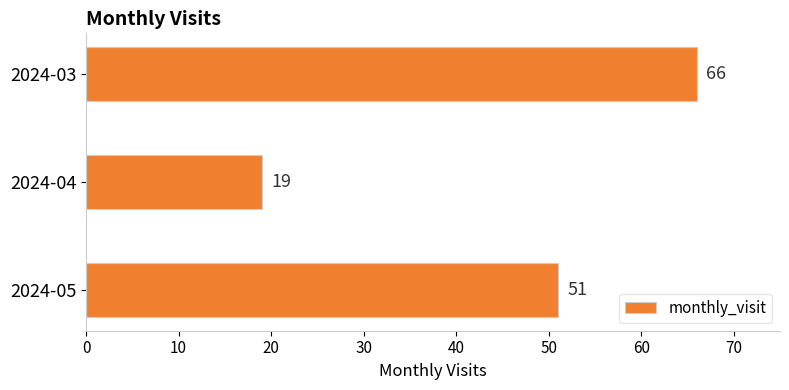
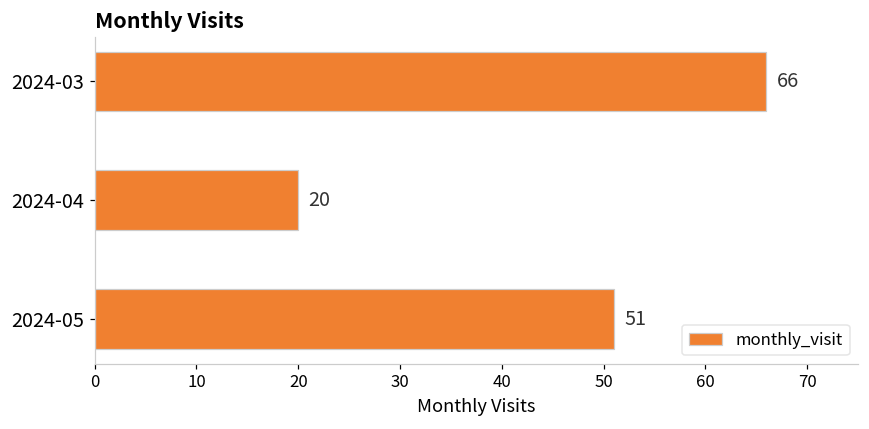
  {
    "2024-03": 66,
-   "2024-04": 19,
+   "2024-04": 20,
    "2024-05": 51
  }
